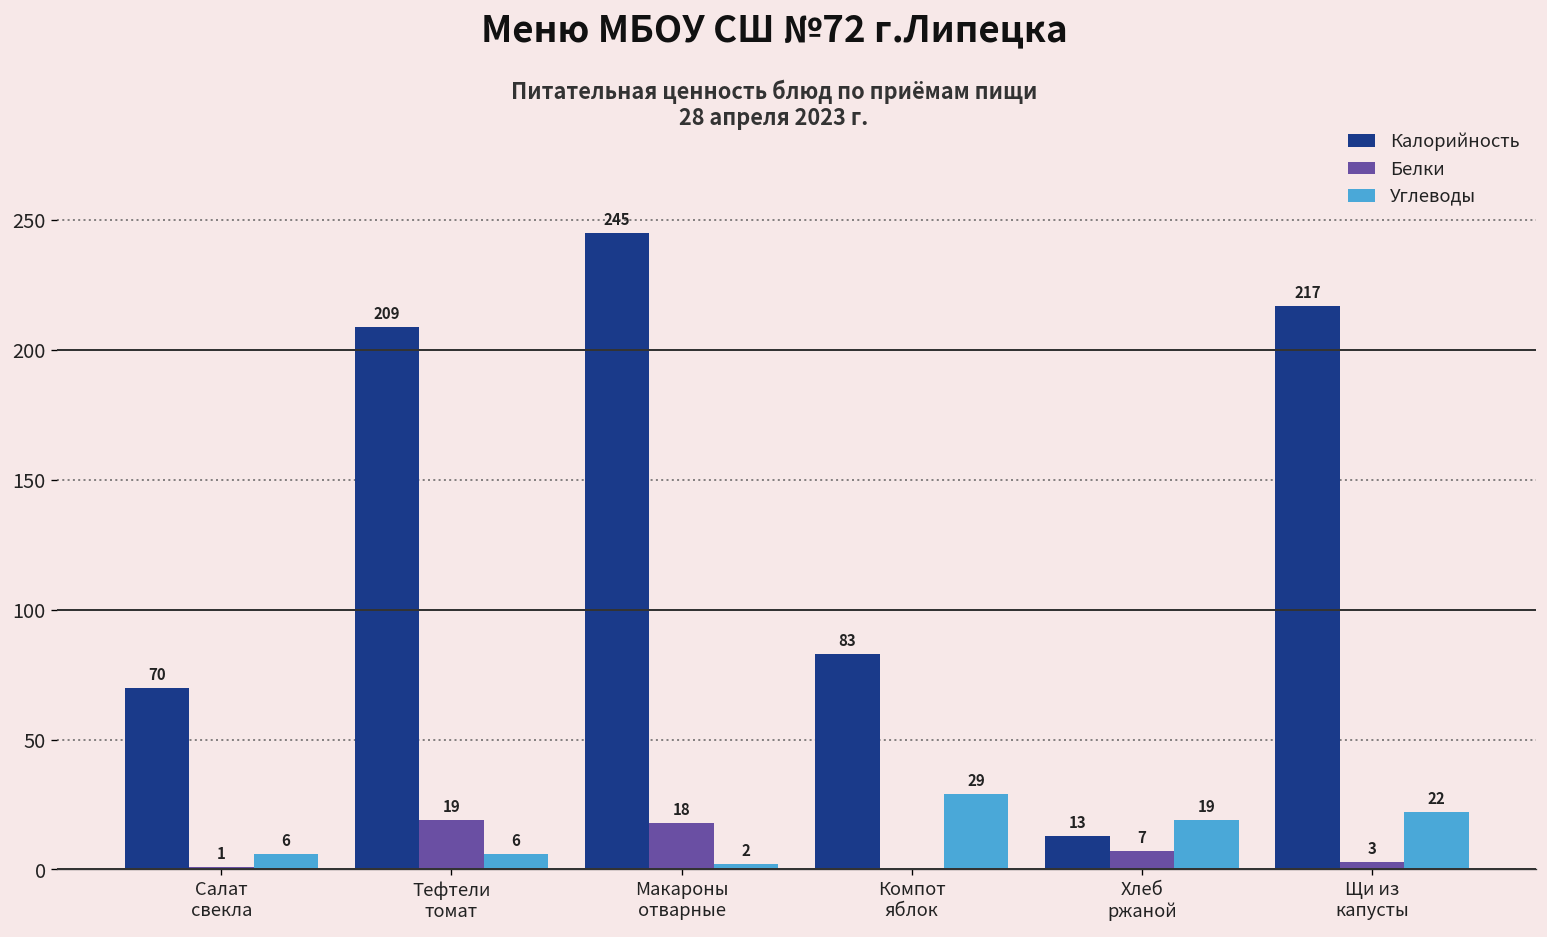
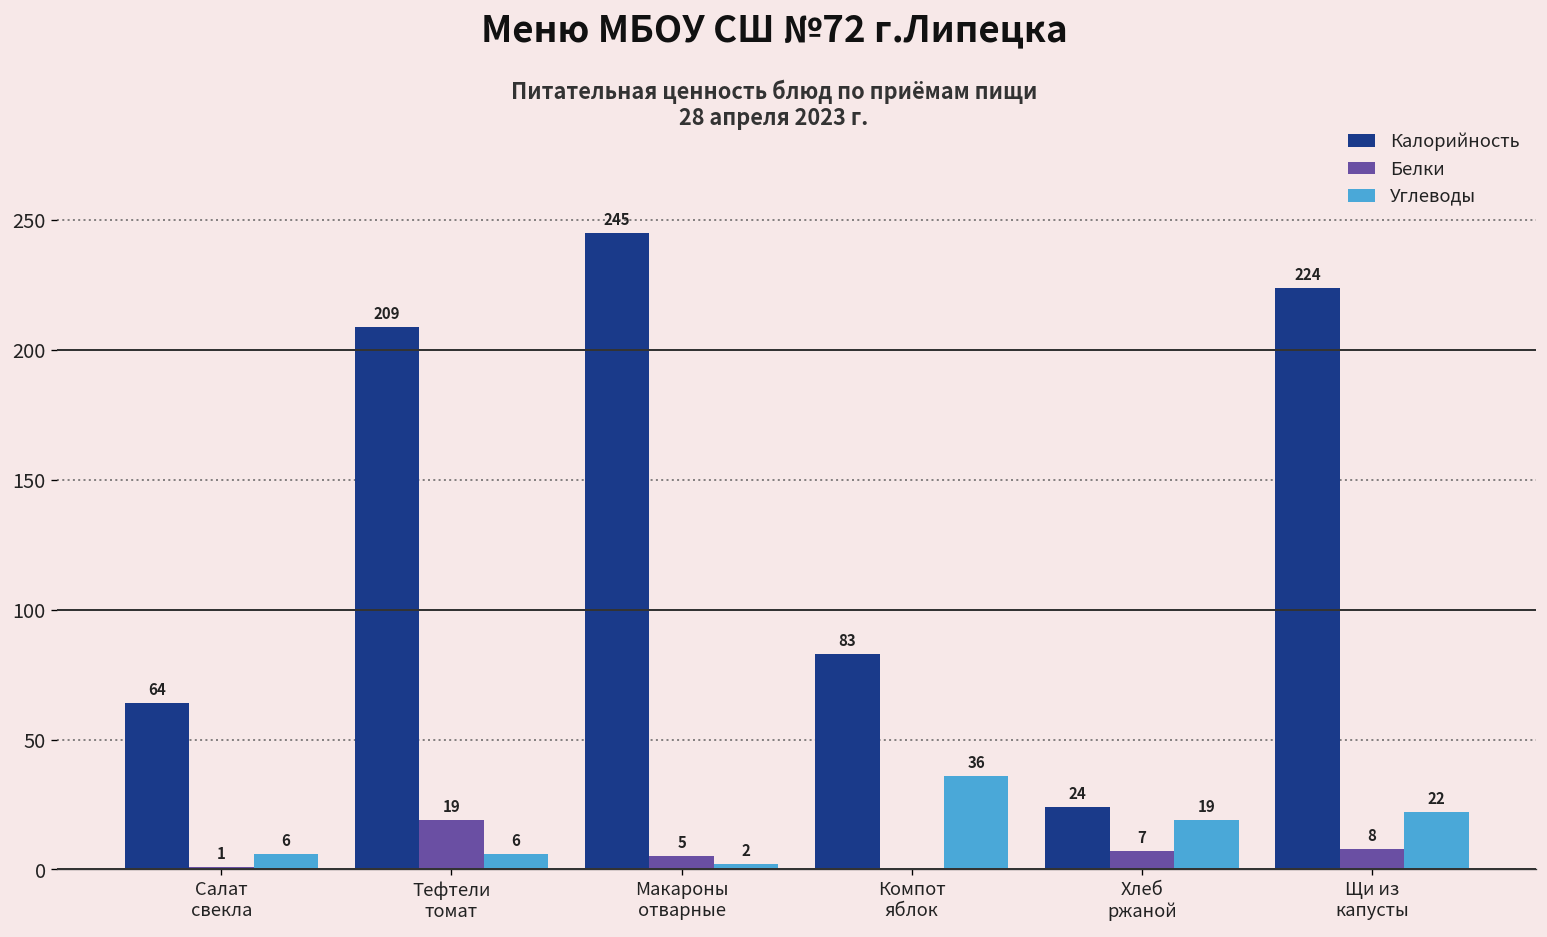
  {
    "Калорийность": {
-     "Салат свекла": 70,
+     "Салат свекла": 64,
      "Тефтели томат": 209,
      "Макароны отварные": 245,
      "Компот яблок": 83,
-     "Хлеб ржаной": 13,
-     "Щи из капусты": 217
+     "Хлеб ржаной": 24,
+     "Щи из капусты": 224
    },
    "Белки": {
      "Салат свекла": 1,
      "Тефтели томат": 19,
-     "Макароны отварные": 18,
+     "Макароны отварные": 5,
      "Хлеб ржаной": 7,
-     "Щи из капусты": 3
+     "Щи из капусты": 8
    },
    "Углеводы": {
      "Салат свекла": 6,
      "Тефтели томат": 6,
      "Макароны отварные": 2,
-     "Компот яблок": 29,
+     "Компот яблок": 36,
      "Хлеб ржаной": 19,
      "Щи из капусты": 22
    }
  }
